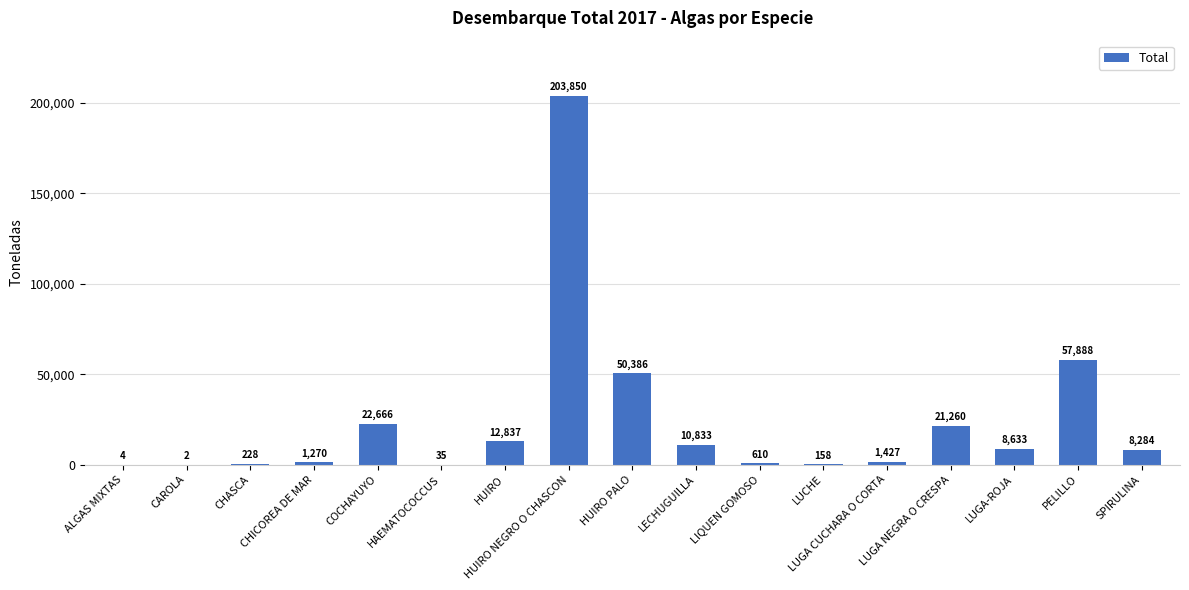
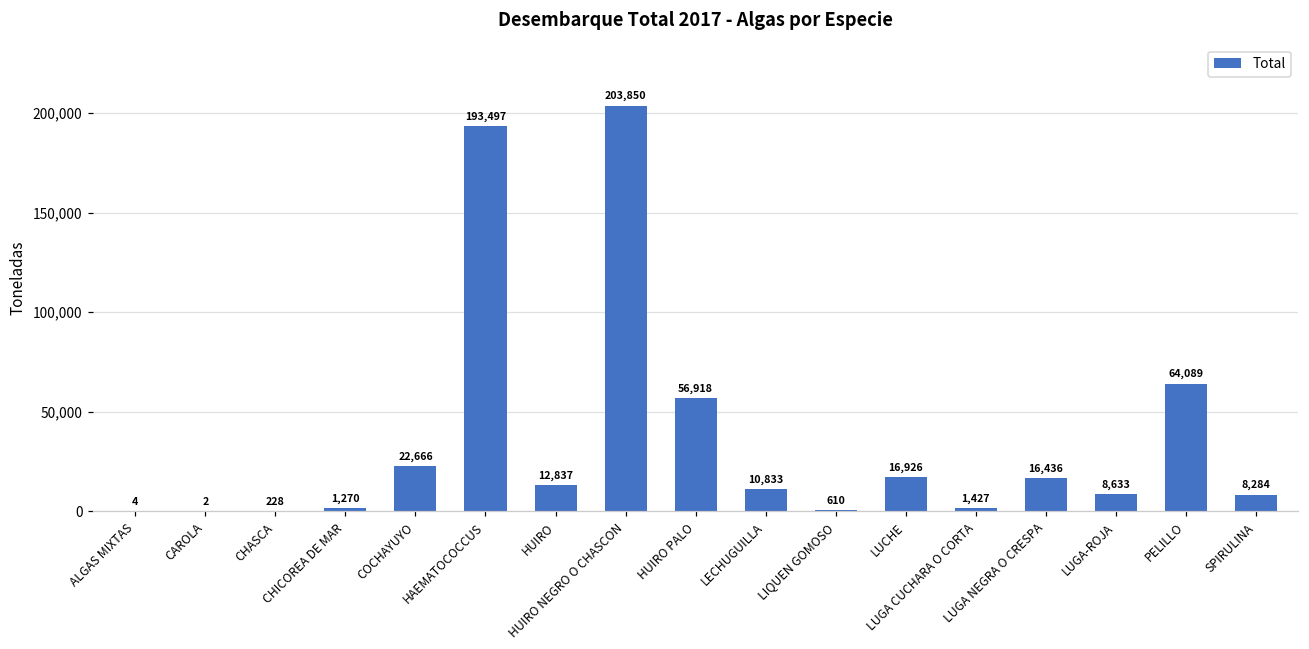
  {
    "ALGAS MIXTAS": "4",
    "CAROLA": "2",
    "CHASCA": "228",
    "CHICOREA DE MAR": "1,270",
    "COCHAYUYO": "22,666",
-   "HAEMATOCOCCUS": "35",
+   "HAEMATOCOCCUS": "193,497",
    "HUIRO": "12,837",
    "HUIRO NEGRO O CHASCON": "203,850",
-   "HUIRO PALO": "50,386",
+   "HUIRO PALO": "56,918",
    "LECHUGUILLA": "10,833",
    "LIQUEN GOMOSO": "610",
-   "LUCHE": "158",
+   "LUCHE": "16,926",
    "LUGA CUCHARA O CORTA": "1,427",
-   "LUGA NEGRA O CRESPA": "21,260",
+   "LUGA NEGRA O CRESPA": "16,436",
    "LUGA-ROJA": "8,633",
-   "PELILLO": "57,888",
+   "PELILLO": "64,089",
    "SPIRULINA": "8,284"
  }
